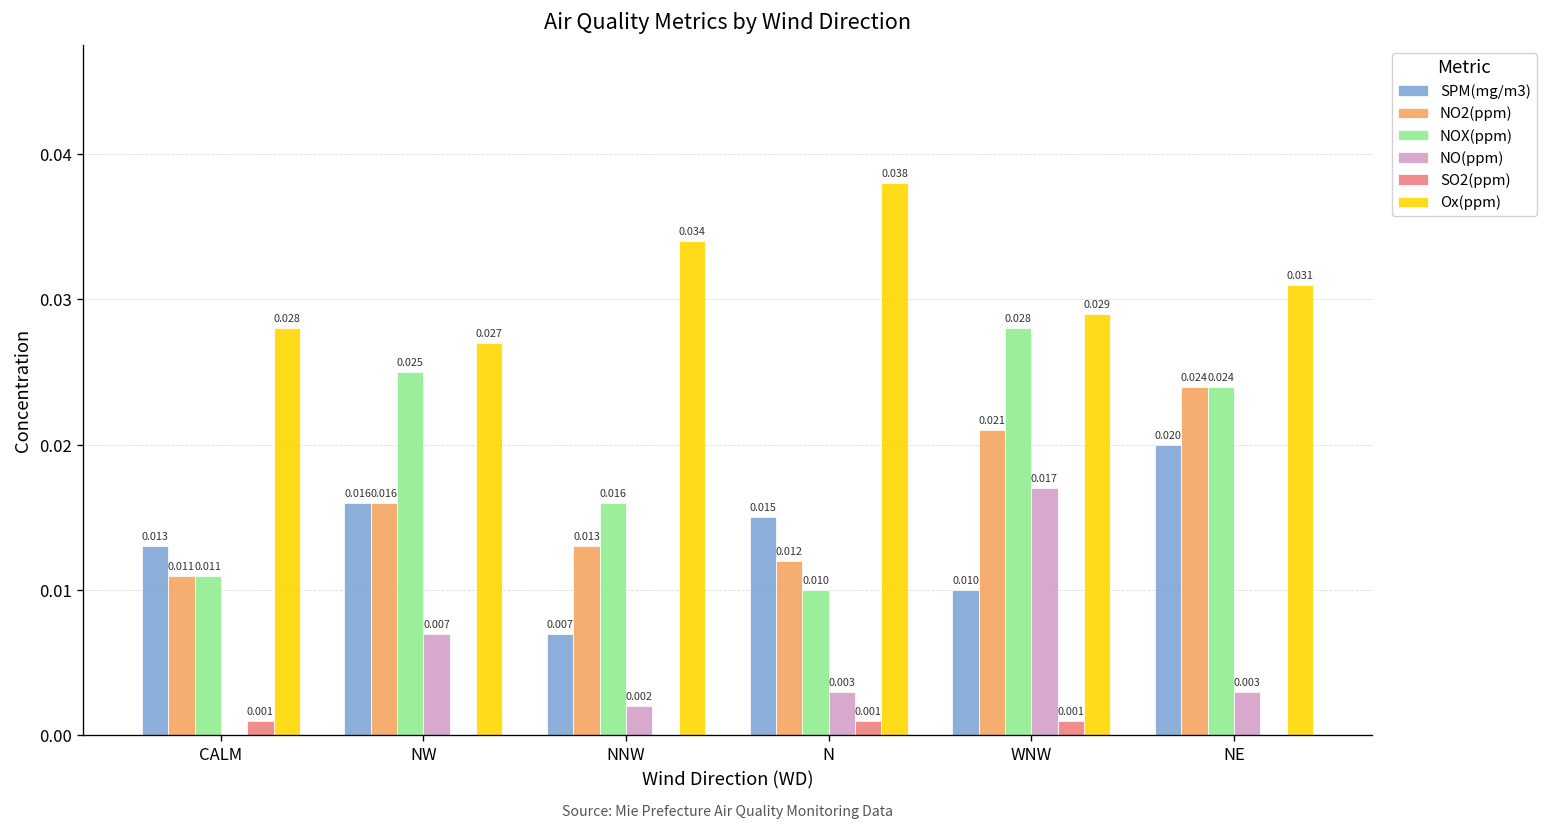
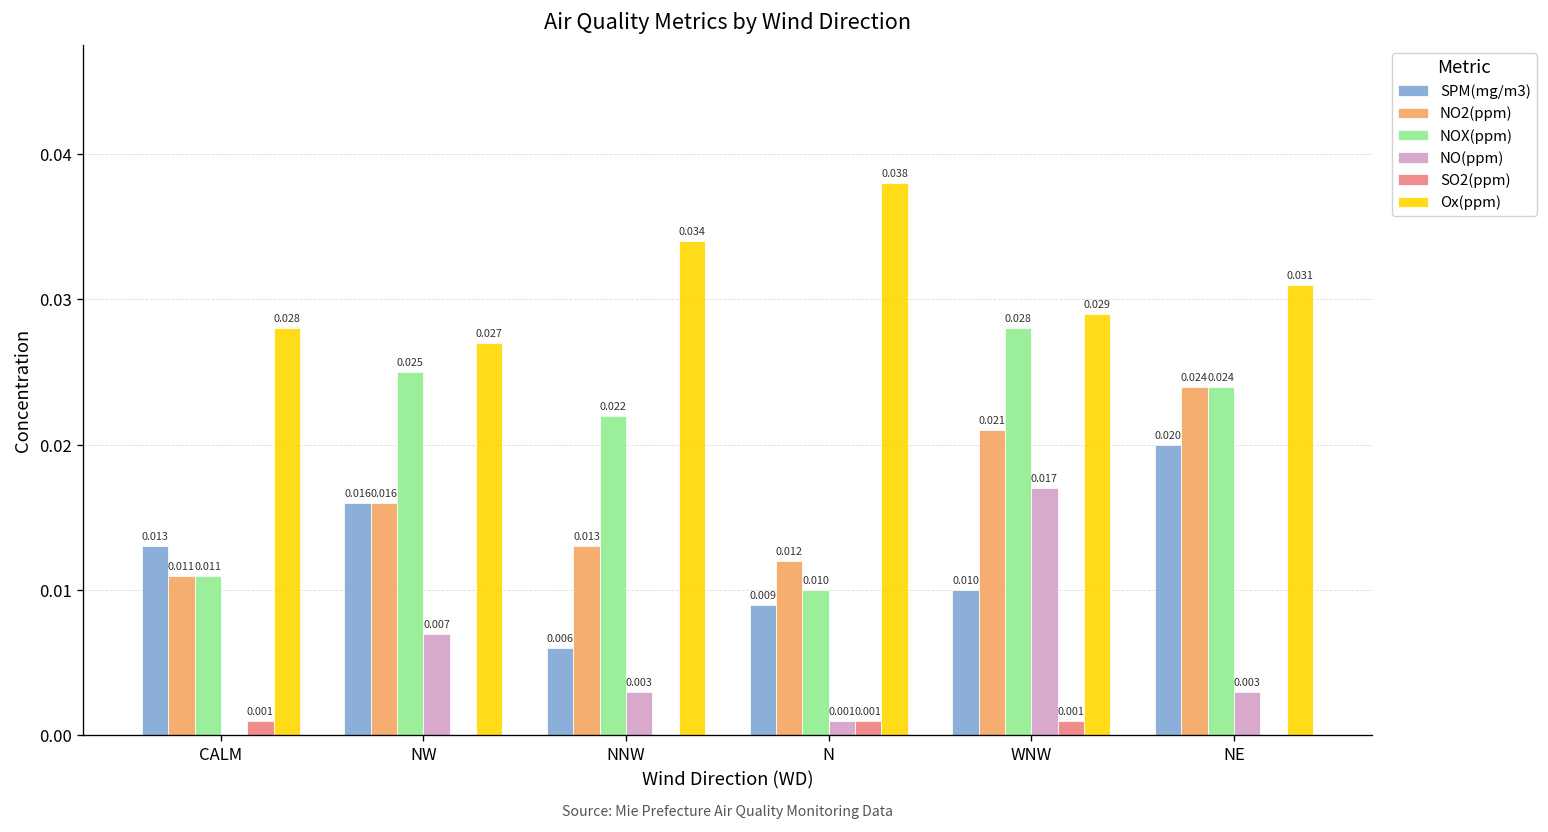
  {
    "SPM(mg/m3)": {
      "CALM": 0.013,
      "NW": 0.016,
-     "NNW": 0.007,
-     "N": 0.015,
+     "NNW": 0.006,
+     "N": 0.009,
      "WNW": 0.010,
      "NE": 0.020
    },
    "NOX(ppm)": {
      "CALM": 0.011,
      "NW": 0.025,
-     "NNW": 0.016,
+     "NNW": 0.022,
      "N": 0.010,
      "WNW": 0.028,
      "NE": 0.024
    },
    "NO(ppm)": {
      "NW": 0.007,
-     "NNW": 0.002,
-     "N": 0.003,
+     "NNW": 0.003,
+     "N": 0.001,
      "WNW": 0.017,
      "NE": 0.003
    },
    "Ox(ppm)": {
      "CALM": 0.028,
      "NW": 0.027,
      "NNW": 0.034,
      "N": 0.038,
      "WNW": 0.029,
      "NE": 0.031
    }
  }
